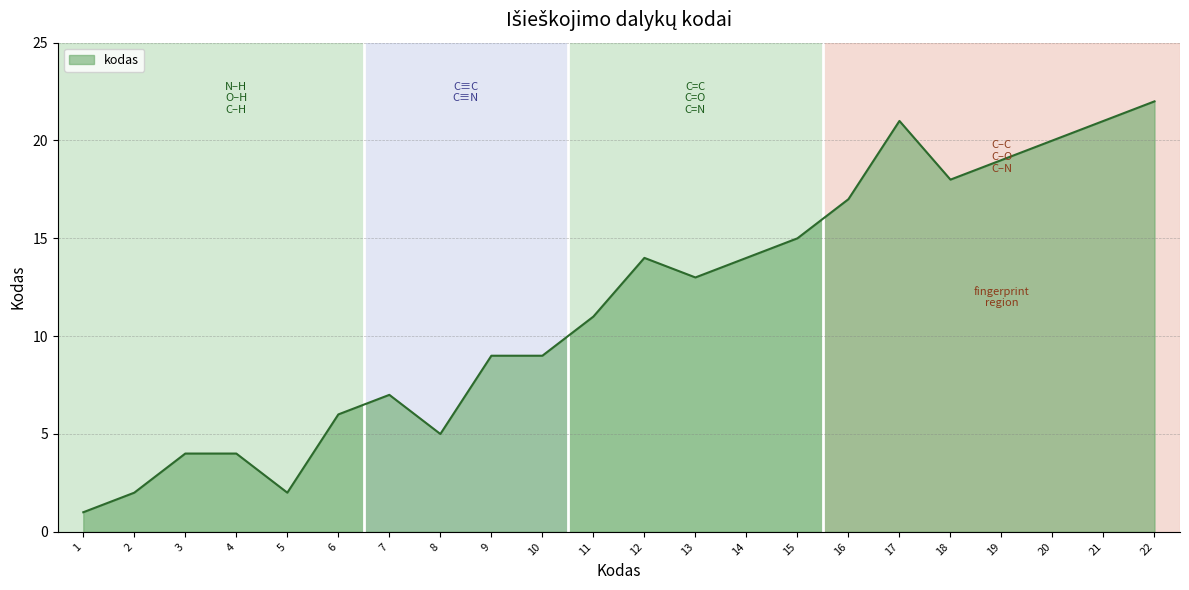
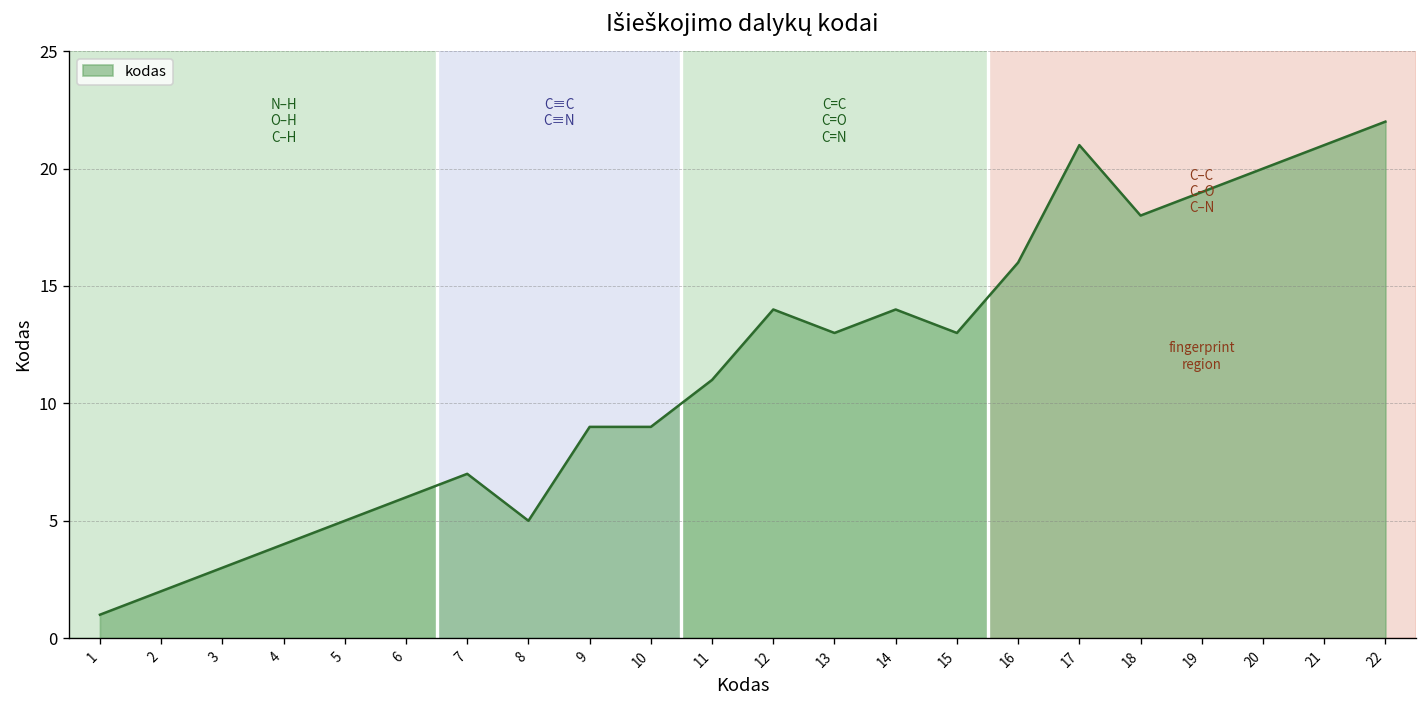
  {
    "1": 1,
    "2": 2,
-   "3": 4,
+   "3": 3,
    "4": 4,
-   "5": 2,
+   "5": 5,
    "6": 6,
    "7": 7,
    "8": 5,
    "9": 9,
    "10": 9,
    "11": 11,
    "12": 14,
    "13": 13,
    "14": 14,
-   "15": 15,
-   "16": 17,
+   "15": 13,
+   "16": 16,
    "17": 21,
    "18": 18,
    "19": 19,
    "20": 20,
    "21": 21,
    "22": 22
  }
